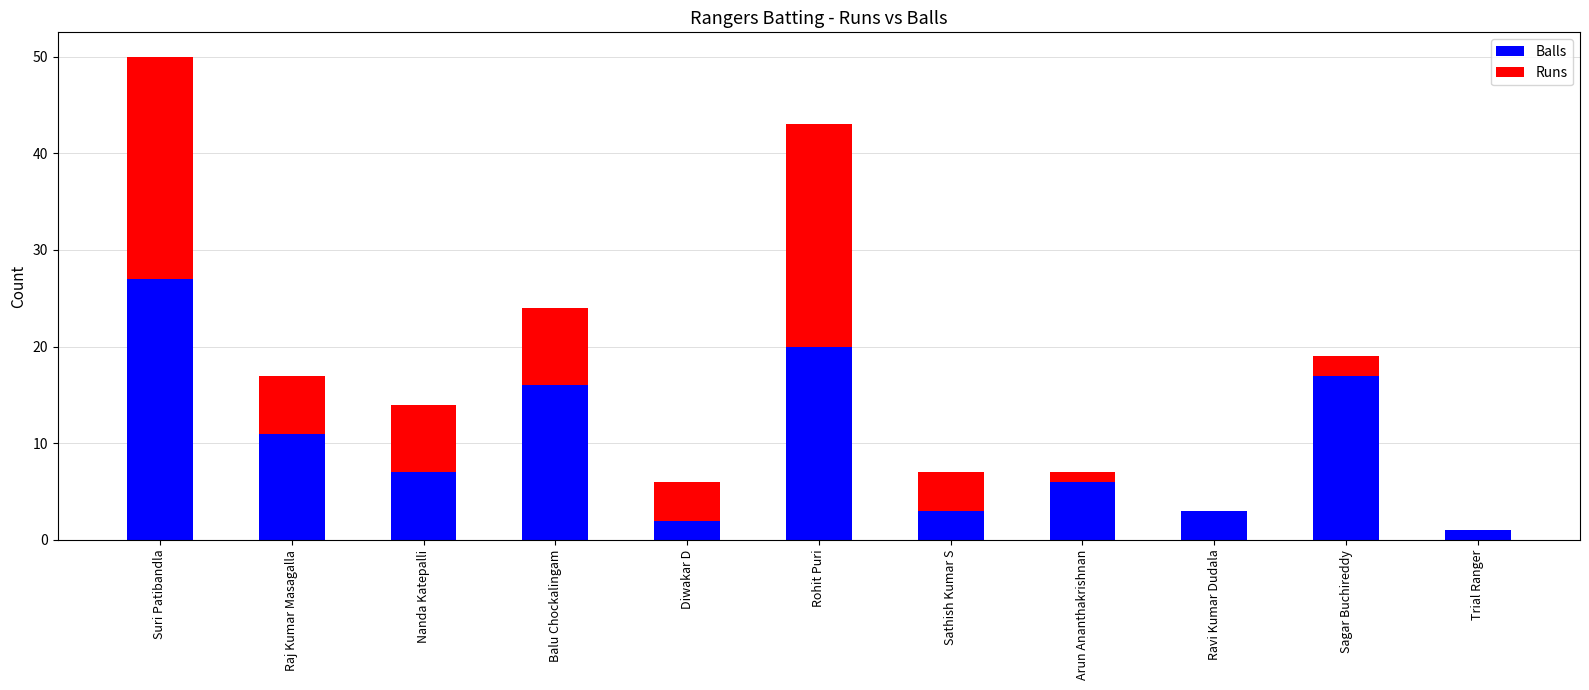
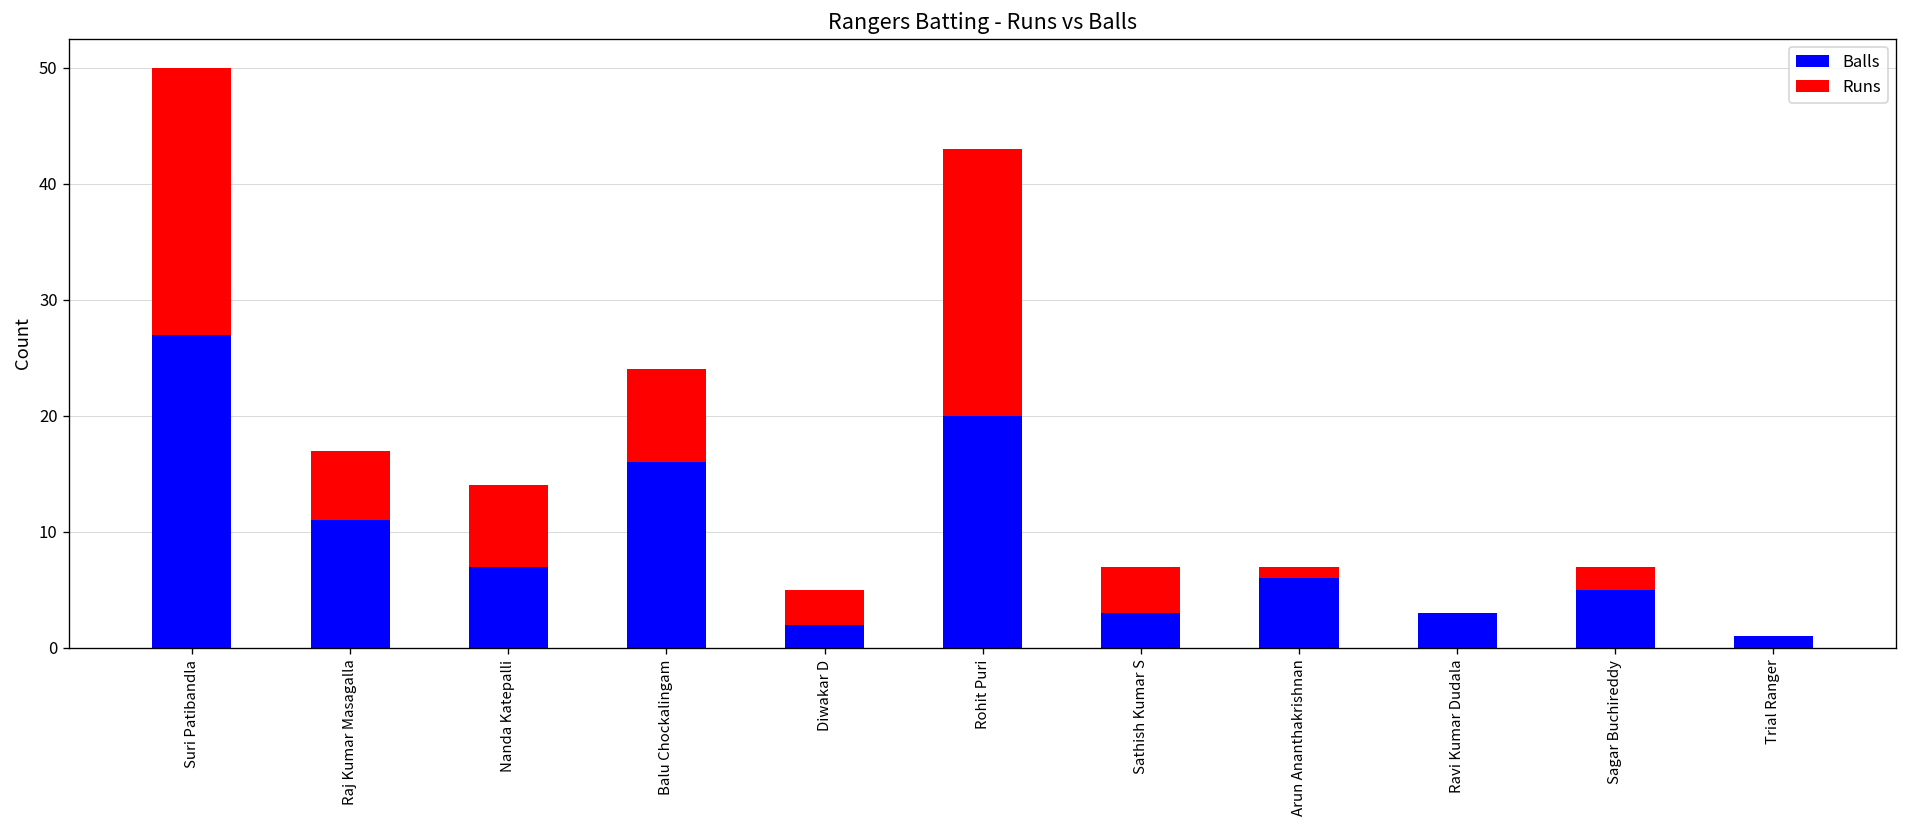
  {
    "Balls": {
      "Suri Patibandla": 27,
      "Raj Kumar Masagalla": 11,
      "Nanda Katepalli": 7,
      "Balu Chockalingam": 16,
      "Diwakar D": 2,
      "Rohit Puri": 20,
      "Sathish Kumar S": 3,
      "Arun Ananthakrishnan": 6,
      "Ravi Kumar Dudala": 3,
-     "Sagar Buchireddy": 17,
+     "Sagar Buchireddy": 5,
      "Trial Ranger": 1
    },
    "Runs": {
      "Suri Patibandla": 23,
      "Raj Kumar Masagalla": 6,
      "Nanda Katepalli": 7,
      "Balu Chockalingam": 8,
-     "Diwakar D": 4,
+     "Diwakar D": 3,
      "Rohit Puri": 23,
      "Sathish Kumar S": 4,
      "Arun Ananthakrishnan": 1,
      "Ravi Kumar Dudala": 0,
      "Sagar Buchireddy": 2,
      "Trial Ranger": 0
    }
  }
